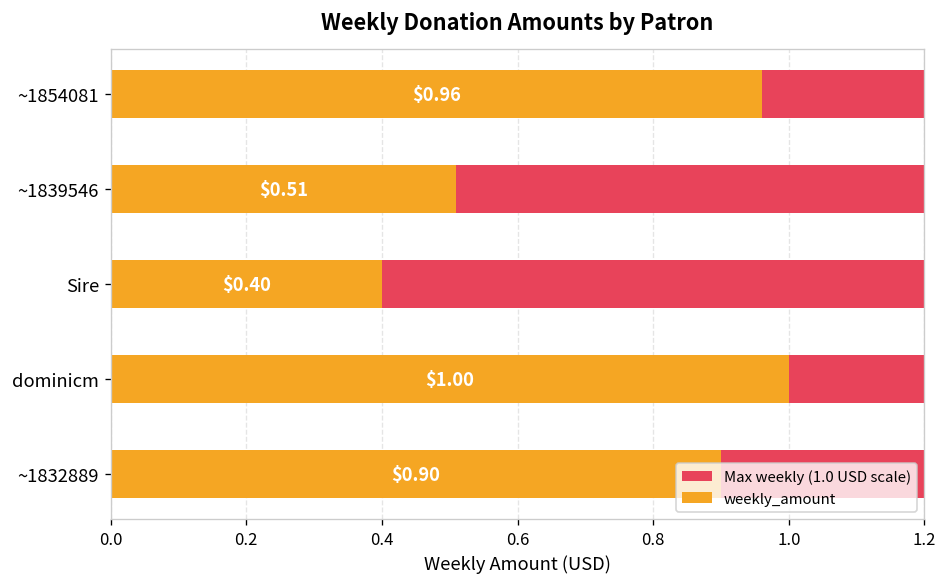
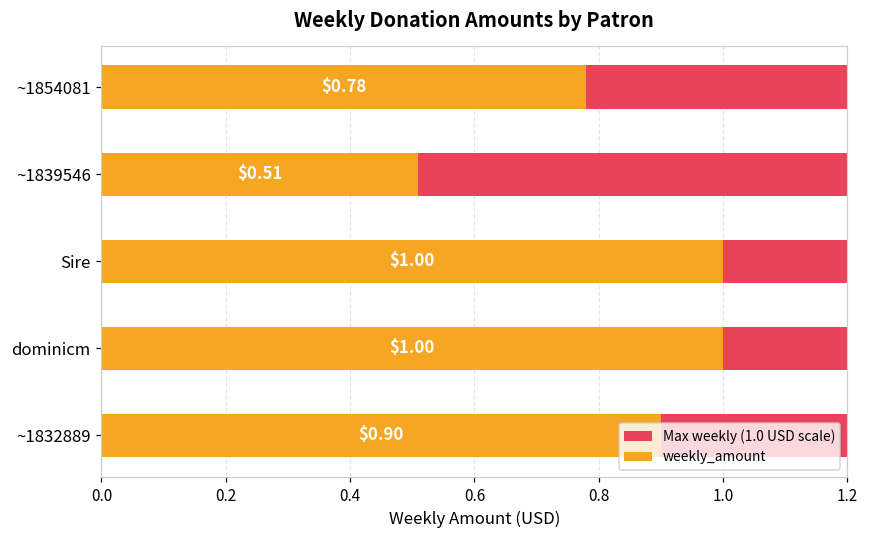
  {
    "Max weekly (1.0 USD scale)": {
      "~1854081": "1.20",
      "~1839546": "1.20",
      "Sire": "1.20",
      "dominicm": "1.20",
      "~1832889": "1.20"
    },
    "weekly_amount": {
-     "~1854081": "$0.96",
-     "Sire": "$0.40"
+     "~1854081": "$0.78",
+     "Sire": "$1.00"
    }
  }
